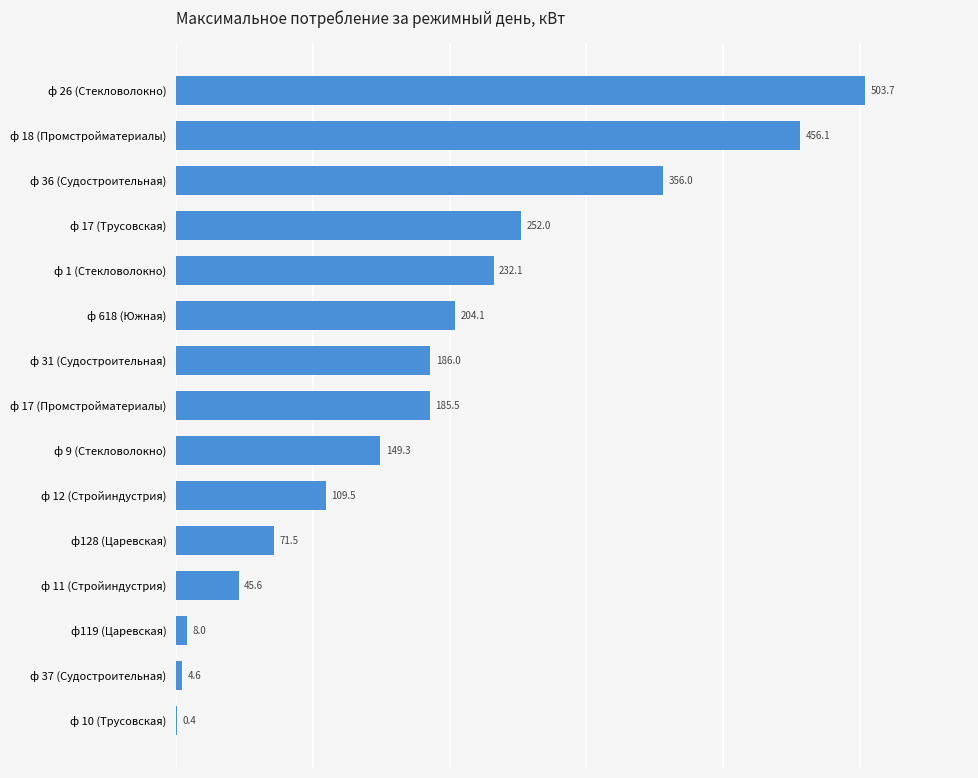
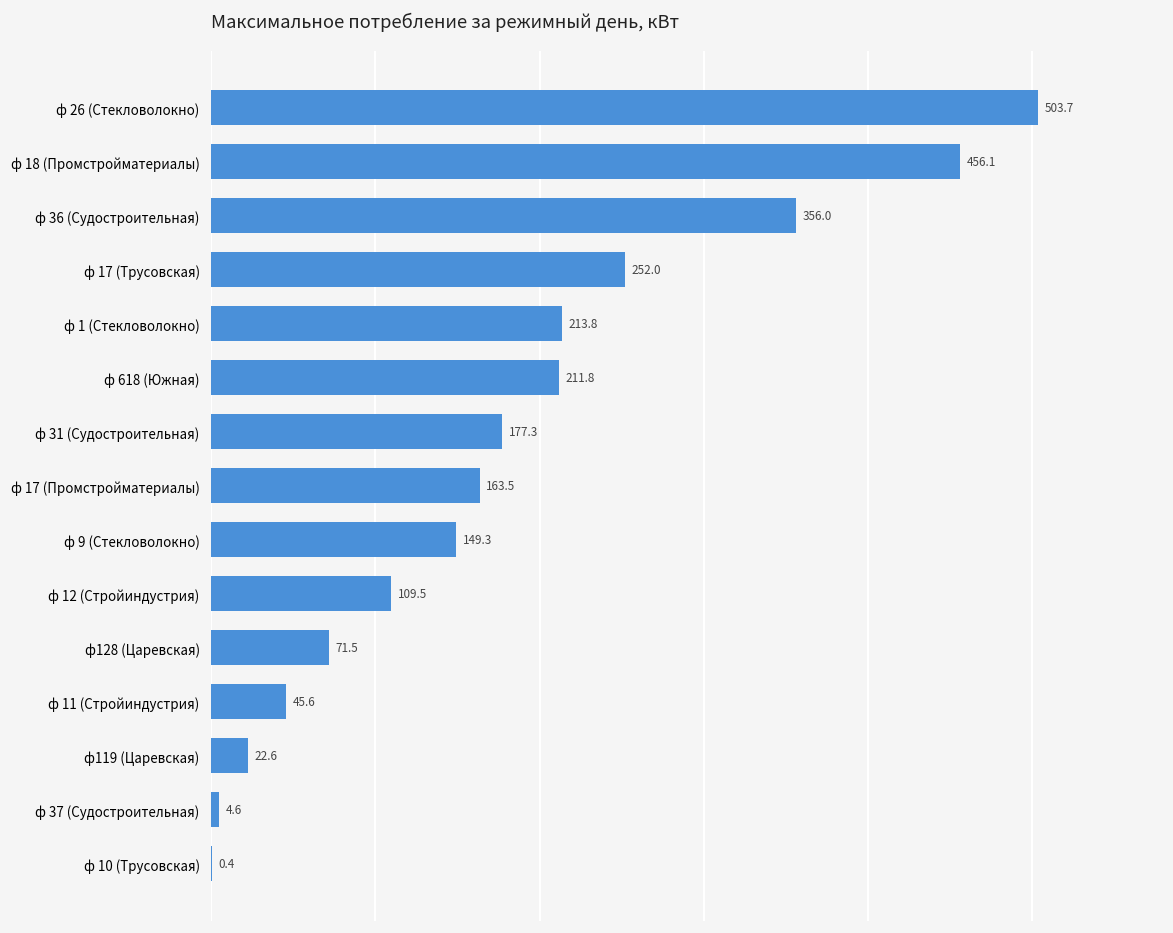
  {
    "ф 26 (Стекловолокно)": 503.7,
    "ф 18 (Промстройматериалы)": 456.1,
    "ф 36 (Судостроительная)": 356.0,
    "ф 17 (Трусовская)": 252.0,
-   "ф 1 (Стекловолокно)": 232.1,
-   "ф 618 (Южная)": 204.1,
-   "ф 31 (Судостроительная)": 186.0,
-   "ф 17 (Промстройматериалы)": 185.5,
+   "ф 1 (Стекловолокно)": 213.8,
+   "ф 618 (Южная)": 211.8,
+   "ф 31 (Судостроительная)": 177.3,
+   "ф 17 (Промстройматериалы)": 163.5,
    "ф 9 (Стекловолокно)": 149.3,
    "ф 12 (Стройиндустрия)": 109.5,
    "ф128 (Царевская)": 71.5,
    "ф 11 (Стройиндустрия)": 45.6,
-   "ф119 (Царевская)": 8.0,
+   "ф119 (Царевская)": 22.6,
    "ф 37 (Судостроительная)": 4.6,
    "ф 10 (Трусовская)": 0.4
  }
